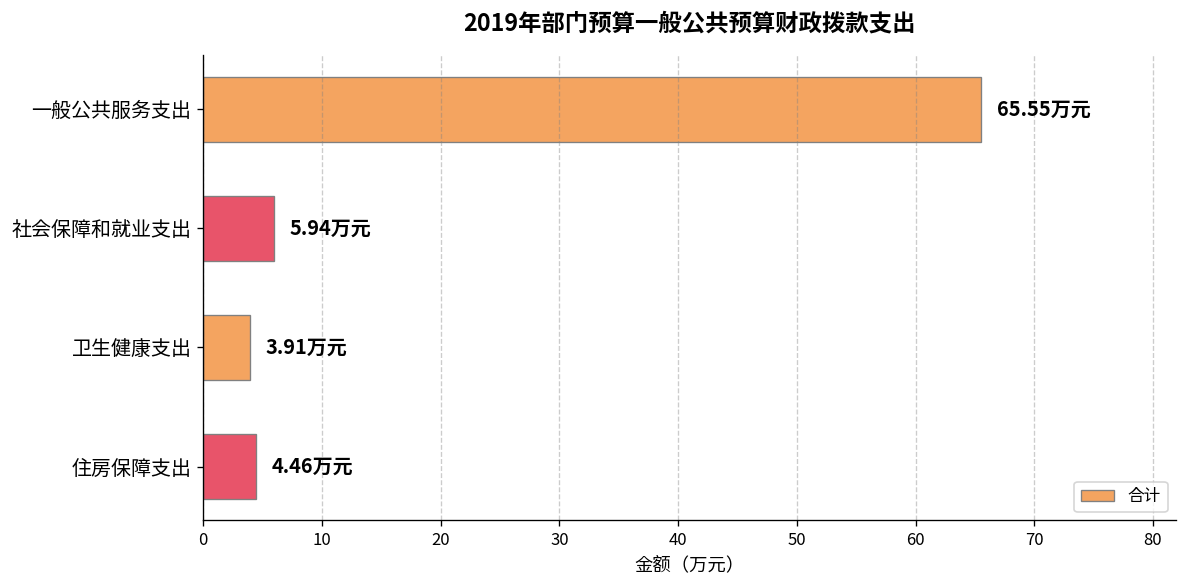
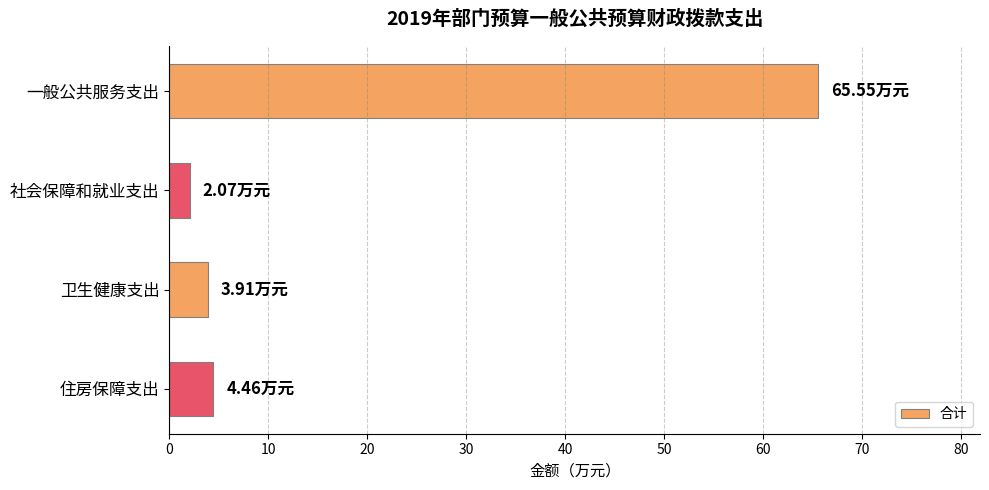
  {
    "一般公共服务支出": 65.55,
-   "社会保障和就业支出": 5.94,
+   "社会保障和就业支出": 2.07,
    "卫生健康支出": 3.91,
    "住房保障支出": 4.46
  }
